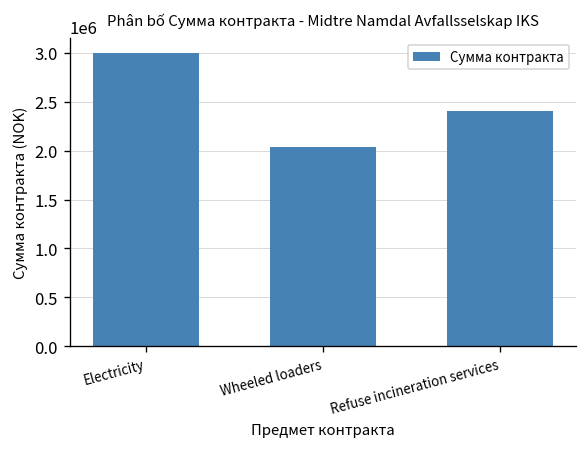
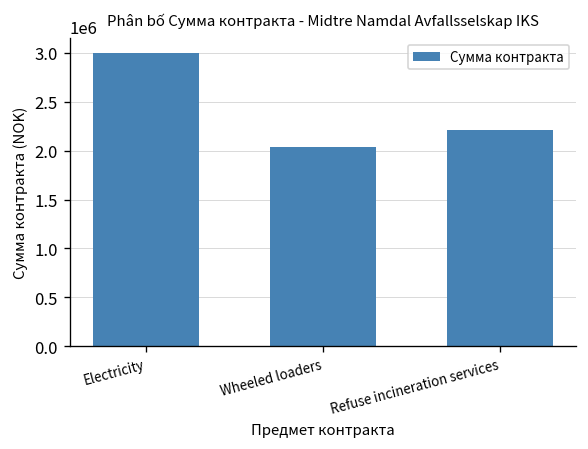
  {
    "Electricity": 3000000,
    "Wheeled loaders": 2000000,
-   "Refuse incineration services": 2400000
+   "Refuse incineration services": 2200000
  }
